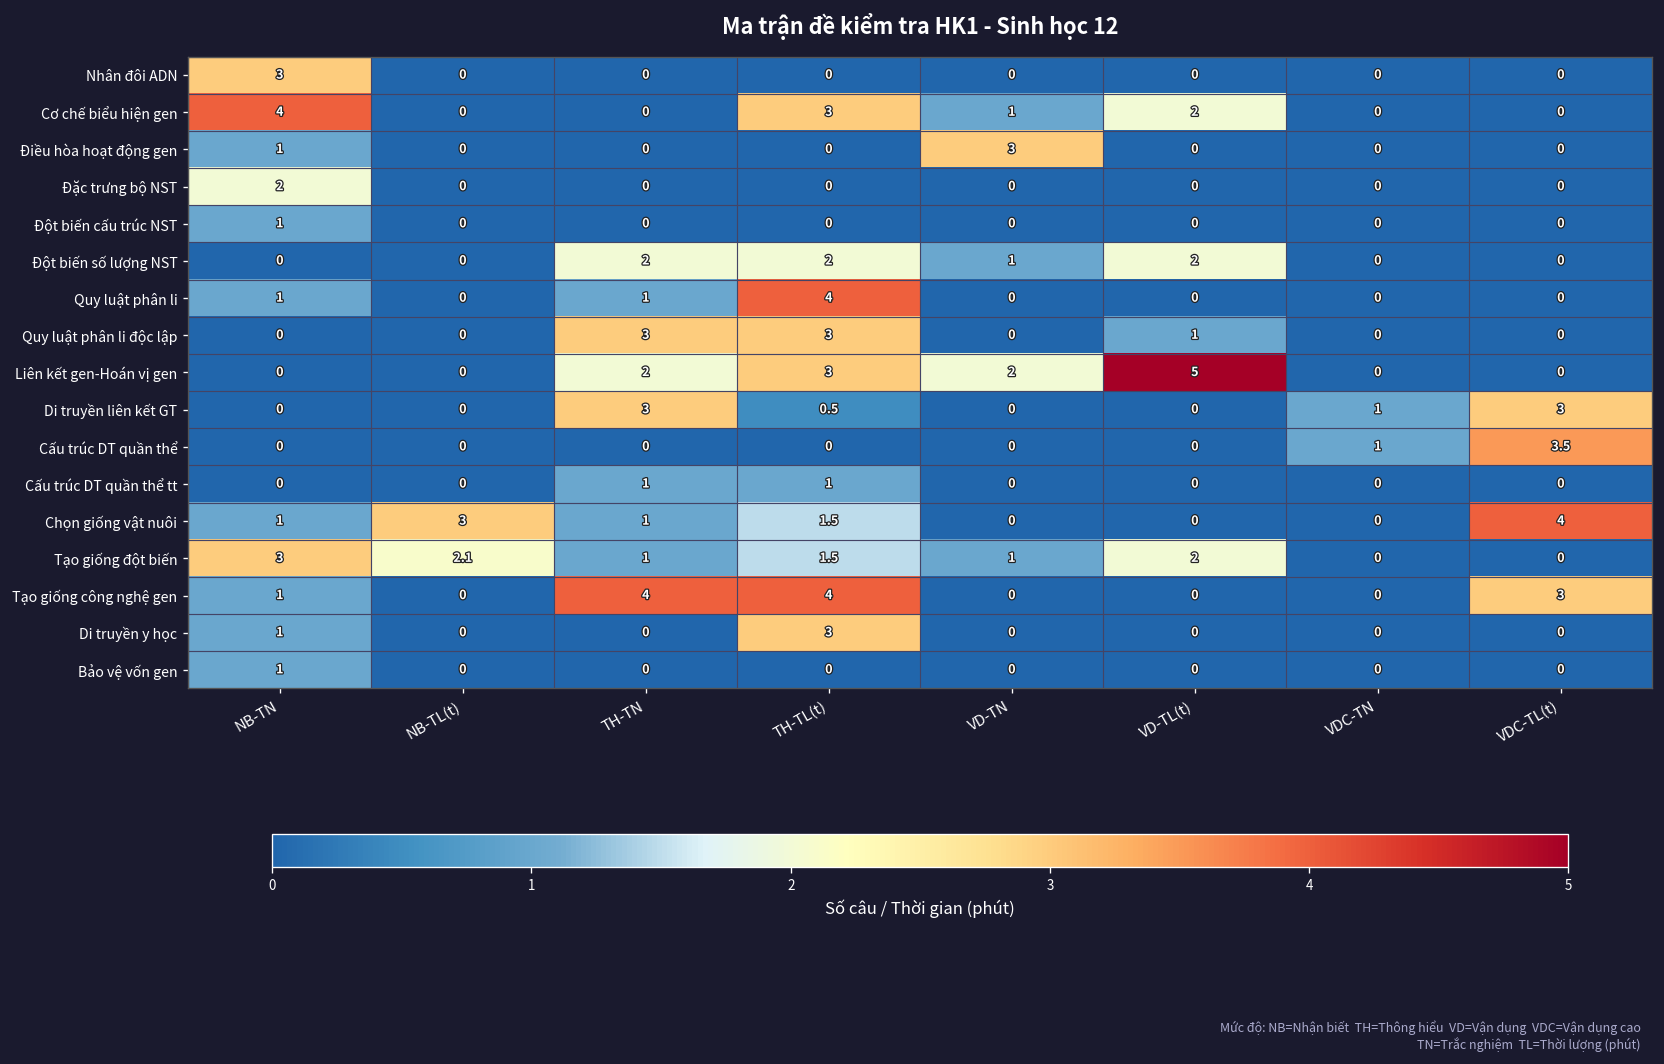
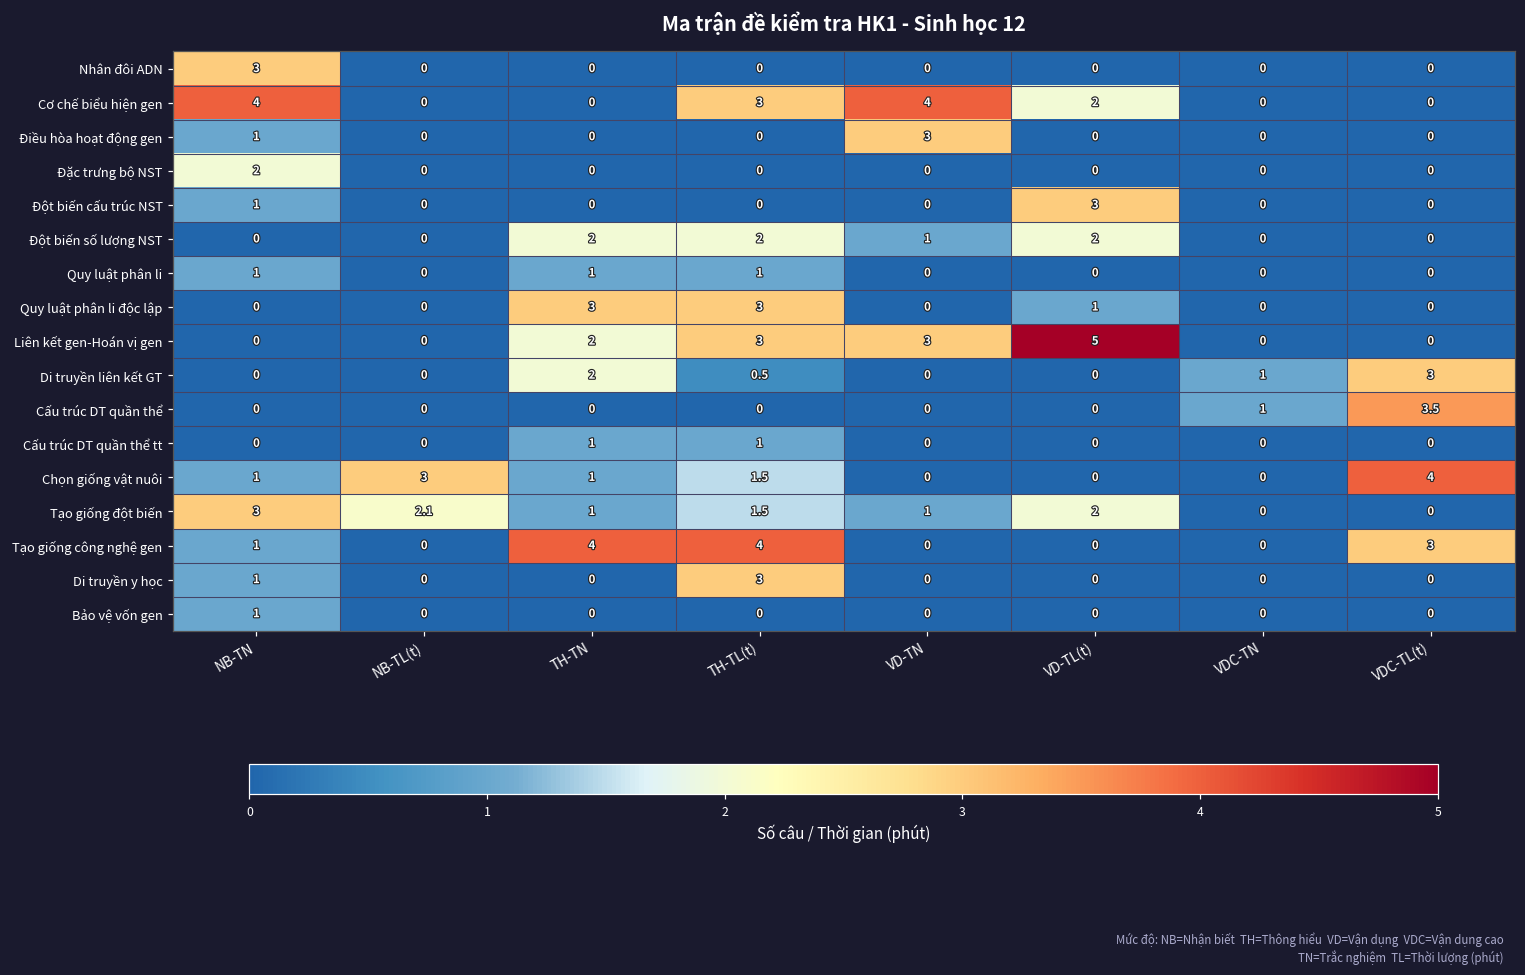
  {
    "Nhân đôi ADN": {
      "NB-TN": 3,
      "NB-TL(t)": 0,
      "TH-TN": 0,
      "TH-TL(t)": 0,
      "VD-TN": 0,
      "VD-TL(t)": 0,
      "VDC-TN": 0,
      "VDC-TL(t)": 0
    },
    "Cơ chế biểu hiện gen": {
      "NB-TN": 4,
      "NB-TL(t)": 0,
      "TH-TN": 0,
      "TH-TL(t)": 3,
-     "VD-TN": 1,
+     "VD-TN": 4,
      "VD-TL(t)": 2,
      "VDC-TN": 0,
      "VDC-TL(t)": 0
    },
    "Điều hòa hoạt động gen": {
      "NB-TN": 1,
      "NB-TL(t)": 0,
      "TH-TN": 0,
      "TH-TL(t)": 0,
      "VD-TN": 3,
      "VD-TL(t)": 0,
      "VDC-TN": 0,
      "VDC-TL(t)": 0
    },
    "Đặc trưng bộ NST": {
      "NB-TN": 2,
      "NB-TL(t)": 0,
      "TH-TN": 0,
      "TH-TL(t)": 0,
      "VD-TN": 0,
      "VD-TL(t)": 0,
      "VDC-TN": 0,
      "VDC-TL(t)": 0
    },
    "Đột biến cấu trúc NST": {
      "NB-TN": 1,
      "NB-TL(t)": 0,
      "TH-TN": 0,
      "TH-TL(t)": 0,
      "VD-TN": 0,
-     "VD-TL(t)": 0,
+     "VD-TL(t)": 3,
      "VDC-TN": 0,
      "VDC-TL(t)": 0
    },
    "Đột biến số lượng NST": {
      "NB-TN": 0,
      "NB-TL(t)": 0,
      "TH-TN": 2,
      "TH-TL(t)": 2,
      "VD-TN": 1,
      "VD-TL(t)": 2,
      "VDC-TN": 0,
      "VDC-TL(t)": 0
    },
    "Quy luật phân li": {
      "NB-TN": 1,
      "NB-TL(t)": 0,
      "TH-TN": 1,
-     "TH-TL(t)": 4,
+     "TH-TL(t)": 1,
      "VD-TN": 0,
      "VD-TL(t)": 0,
      "VDC-TN": 0,
      "VDC-TL(t)": 0
    },
    "Quy luật phân li độc lập": {
      "NB-TN": 0,
      "NB-TL(t)": 0,
      "TH-TN": 3,
      "TH-TL(t)": 3,
      "VD-TN": 0,
      "VD-TL(t)": 1,
      "VDC-TN": 0,
      "VDC-TL(t)": 0
    },
    "Liên kết gen-Hoán vị gen": {
      "NB-TN": 0,
      "NB-TL(t)": 0,
      "TH-TN": 2,
      "TH-TL(t)": 3,
-     "VD-TN": 2,
+     "VD-TN": 3,
      "VD-TL(t)": 5,
      "VDC-TN": 0,
      "VDC-TL(t)": 0
    },
    "Di truyền liên kết GT": {
      "NB-TN": 0,
      "NB-TL(t)": 0,
-     "TH-TN": 3,
+     "TH-TN": 2,
      "TH-TL(t)": 0.5,
      "VD-TN": 0,
      "VD-TL(t)": 0,
      "VDC-TN": 1,
      "VDC-TL(t)": 3
    },
    "Cấu trúc DT quần thể": {
      "NB-TN": 0,
      "NB-TL(t)": 0,
      "TH-TN": 0,
      "TH-TL(t)": 0,
      "VD-TN": 0,
      "VD-TL(t)": 0,
      "VDC-TN": 1,
      "VDC-TL(t)": 3.5
    },
    "Cấu trúc DT quần thể tt": {
      "NB-TN": 0,
      "NB-TL(t)": 0,
      "TH-TN": 1,
      "TH-TL(t)": 1,
      "VD-TN": 0,
      "VD-TL(t)": 0,
      "VDC-TN": 0,
      "VDC-TL(t)": 0
    },
    "Chọn giống vật nuôi": {
      "NB-TN": 1,
      "NB-TL(t)": 3,
      "TH-TN": 1,
      "TH-TL(t)": 1.5,
      "VD-TN": 0,
      "VD-TL(t)": 0,
      "VDC-TN": 0,
      "VDC-TL(t)": 4
    },
    "Tạo giống đột biến": {
      "NB-TN": 3,
      "NB-TL(t)": 2.1,
      "TH-TN": 1,
      "TH-TL(t)": 1.5,
      "VD-TN": 1,
      "VD-TL(t)": 2,
      "VDC-TN": 0,
      "VDC-TL(t)": 0
    },
    "Tạo giống công nghệ gen": {
      "NB-TN": 1,
      "NB-TL(t)": 0,
      "TH-TN": 4,
      "TH-TL(t)": 4,
      "VD-TN": 0,
      "VD-TL(t)": 0,
      "VDC-TN": 0,
      "VDC-TL(t)": 3
    },
    "Di truyền y học": {
      "NB-TN": 1,
      "NB-TL(t)": 0,
      "TH-TN": 0,
      "TH-TL(t)": 3,
      "VD-TN": 0,
      "VD-TL(t)": 0,
      "VDC-TN": 0,
      "VDC-TL(t)": 0
    },
    "Bảo vệ vốn gen": {
      "NB-TN": 1,
      "NB-TL(t)": 0,
      "TH-TN": 0,
      "TH-TL(t)": 0,
      "VD-TN": 0,
      "VD-TL(t)": 0,
      "VDC-TN": 0,
      "VDC-TL(t)": 0
    }
  }
